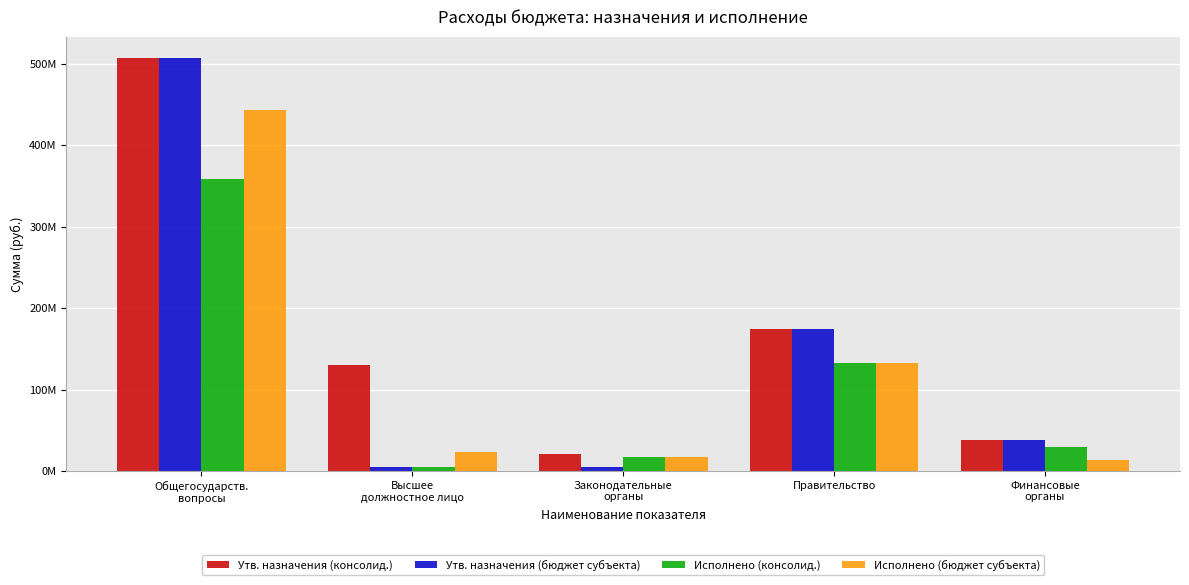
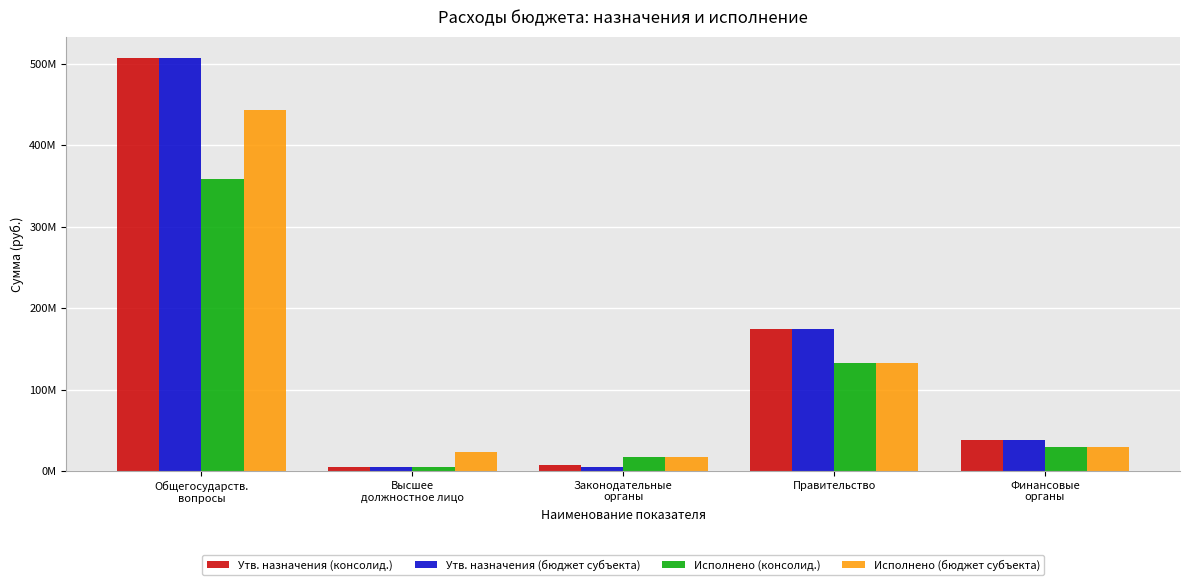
  {
    "Утв. назначения (консолид.)": {
      "Общегосударств. вопросы": 510000000,
-     "Высшее должностное лицо": 130000000,
-     "Законодательные органы": 20000000,
+     "Высшее должностное лицо": 10000000,
+     "Законодательные органы": 10000000,
      "Правительство": 170000000,
      "Финансовые органы": 40000000
    },
    "Утв. назначения (бюджет субъекта)": {
      "Общегосударств. вопросы": 510000000,
      "Высшее должностное лицо": 10000000,
      "Законодательные органы": 10000000,
      "Правительство": 170000000,
      "Финансовые органы": 40000000
    },
    "Исполнено (консолид.)": {
      "Общегосударств. вопросы": 360000000,
      "Высшее должностное лицо": 0,
      "Законодательные органы": 20000000,
      "Правительство": 130000000,
      "Финансовые органы": 30000000
    },
    "Исполнено (бюджет субъекта)": {
      "Общегосударств. вопросы": 440000000,
      "Высшее должностное лицо": 20000000,
      "Законодательные органы": 20000000,
      "Правительство": 130000000,
-     "Финансовые органы": 10000000
+     "Финансовые органы": 30000000
    }
  }
